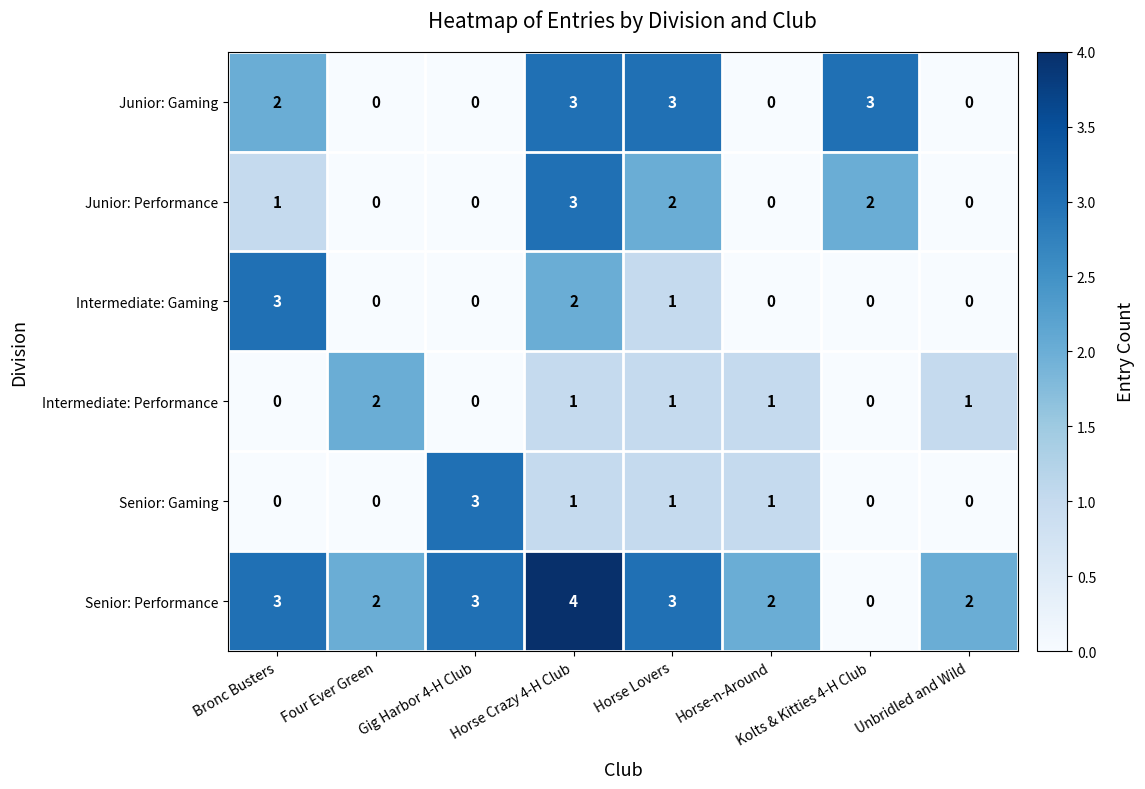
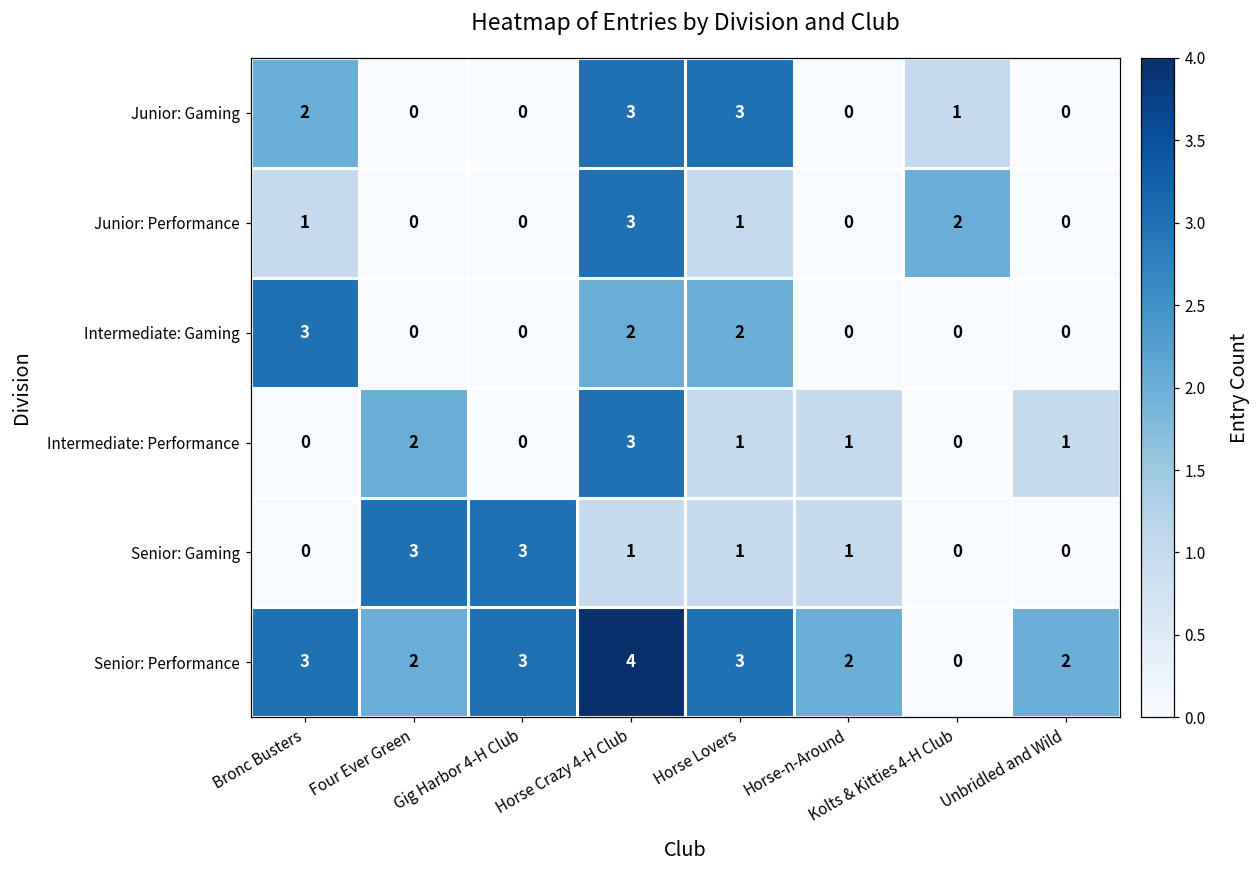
  {
    "Junior: Gaming": {
      "Bronc Busters": 2,
      "Four Ever Green": 0,
      "Gig Harbor 4-H Club": 0,
      "Horse Crazy 4-H Club": 3,
      "Horse Lovers": 3,
      "Horse-n-Around": 0,
-     "Kolts & Kitties 4-H Club": 3,
+     "Kolts & Kitties 4-H Club": 1,
      "Unbridled and Wild": 0
    },
    "Junior: Performance": {
      "Bronc Busters": 1,
      "Four Ever Green": 0,
      "Gig Harbor 4-H Club": 0,
      "Horse Crazy 4-H Club": 3,
-     "Horse Lovers": 2,
+     "Horse Lovers": 1,
      "Horse-n-Around": 0,
      "Kolts & Kitties 4-H Club": 2,
      "Unbridled and Wild": 0
    },
    "Intermediate: Gaming": {
      "Bronc Busters": 3,
      "Four Ever Green": 0,
      "Gig Harbor 4-H Club": 0,
      "Horse Crazy 4-H Club": 2,
-     "Horse Lovers": 1,
+     "Horse Lovers": 2,
      "Horse-n-Around": 0,
      "Kolts & Kitties 4-H Club": 0,
      "Unbridled and Wild": 0
    },
    "Intermediate: Performance": {
      "Bronc Busters": 0,
      "Four Ever Green": 2,
      "Gig Harbor 4-H Club": 0,
-     "Horse Crazy 4-H Club": 1,
+     "Horse Crazy 4-H Club": 3,
      "Horse Lovers": 1,
      "Horse-n-Around": 1,
      "Kolts & Kitties 4-H Club": 0,
      "Unbridled and Wild": 1
    },
    "Senior: Gaming": {
      "Bronc Busters": 0,
-     "Four Ever Green": 0,
+     "Four Ever Green": 3,
      "Gig Harbor 4-H Club": 3,
      "Horse Crazy 4-H Club": 1,
      "Horse Lovers": 1,
      "Horse-n-Around": 1,
      "Kolts & Kitties 4-H Club": 0,
      "Unbridled and Wild": 0
    },
    "Senior: Performance": {
      "Bronc Busters": 3,
      "Four Ever Green": 2,
      "Gig Harbor 4-H Club": 3,
      "Horse Crazy 4-H Club": 4,
      "Horse Lovers": 3,
      "Horse-n-Around": 2,
      "Kolts & Kitties 4-H Club": 0,
      "Unbridled and Wild": 2
    }
  }
